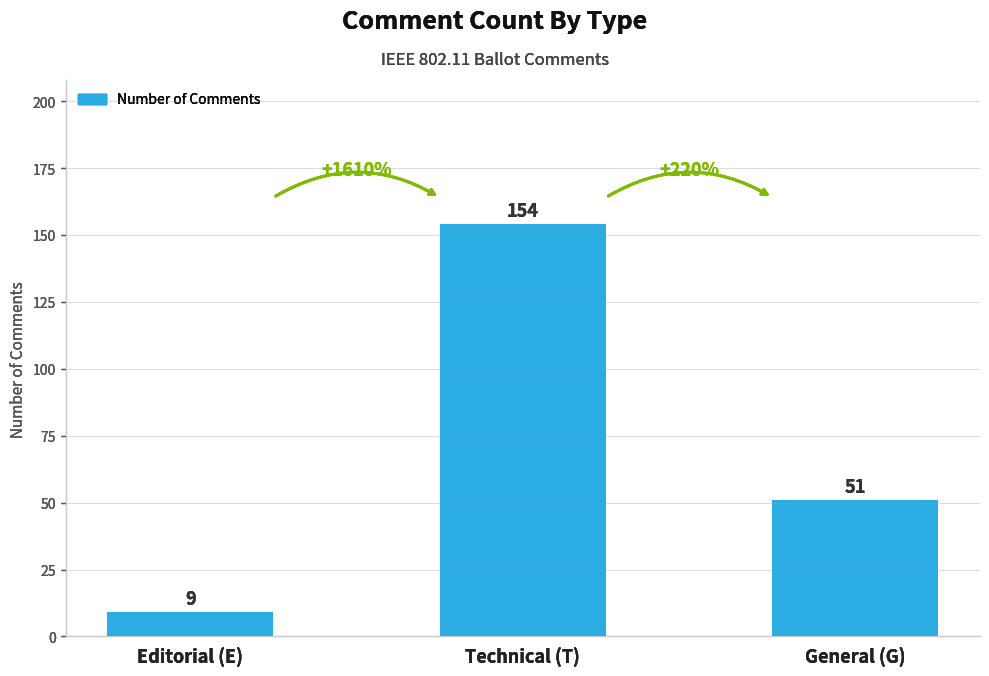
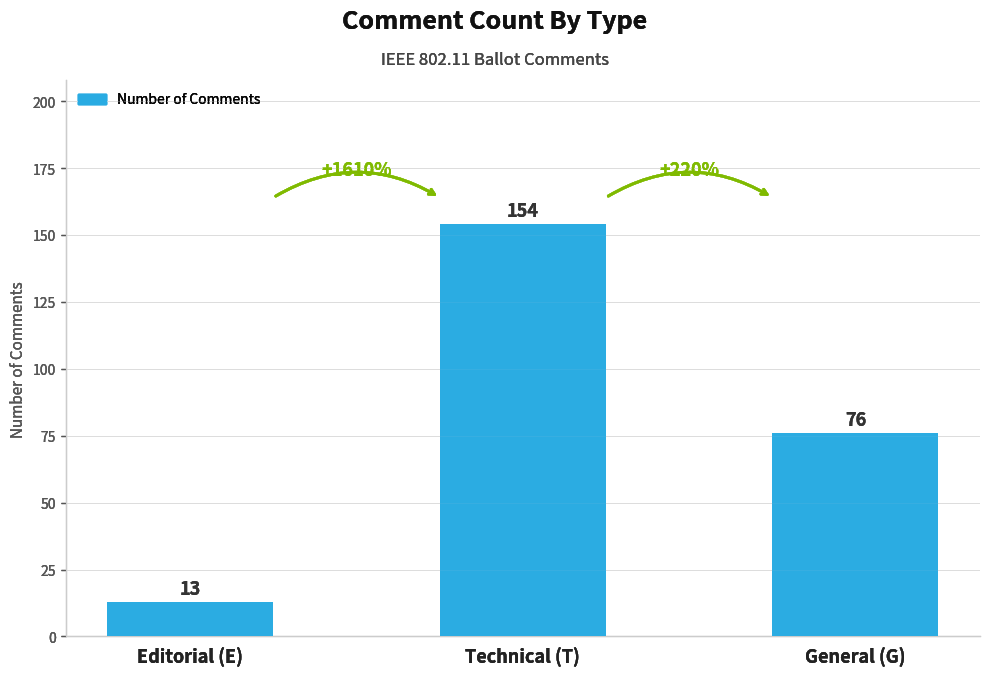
  {
-   "Editorial (E)": 9,
+   "Editorial (E)": 13,
    "Technical (T)": 154,
-   "General (G)": 51
+   "General (G)": 76
  }
